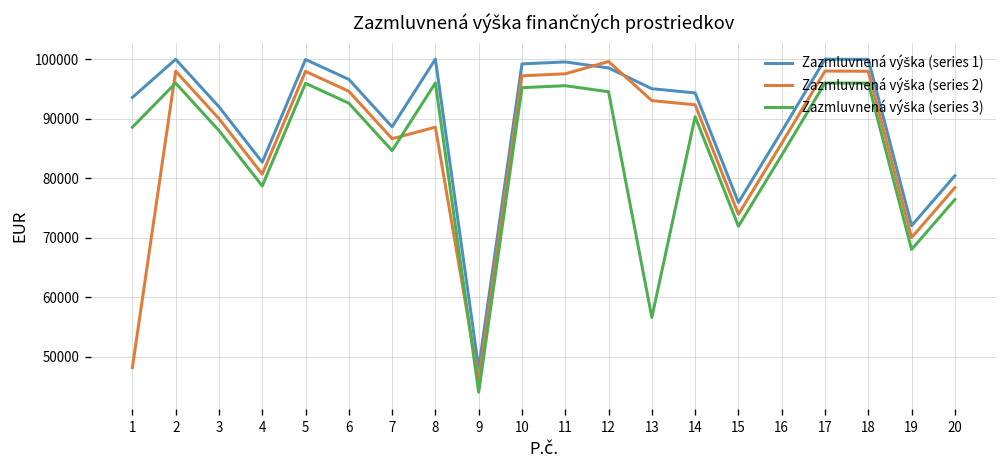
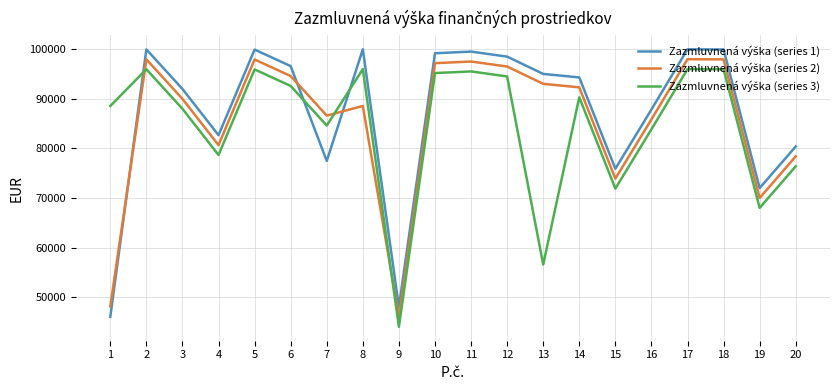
  {
    "Zazmluvnená výška (series 1)": {
-     "1": 94000,
+     "1": 46000,
      "2": 100000,
      "3": 92000,
      "4": 83000,
      "5": 100000,
      "6": 97000,
-     "7": 89000,
+     "7": 77000,
      "8": 100000,
      "9": 48000,
      "10": 99000,
      "11": 100000,
      "12": 99000,
      "13": 95000,
      "14": 94000,
      "15": 76000,
      "16": 88000,
      "17": 100000,
      "18": 100000,
      "19": 72000,
      "20": 80000
    },
    "Zazmluvnená výška (series 2)": {
      "1": 48000,
      "2": 98000,
      "3": 90000,
      "4": 81000,
      "5": 98000,
      "6": 95000,
      "7": 87000,
      "8": 89000,
      "9": 46000,
      "10": 97000,
      "11": 98000,
-     "12": 100000,
+     "12": 97000,
      "13": 93000,
      "14": 92000,
      "15": 74000,
      "16": 86000,
      "17": 98000,
      "18": 98000,
      "19": 70000,
      "20": 78000
    },
    "Zazmluvnená výška (series 3)": {
      "1": 89000,
      "2": 96000,
      "3": 88000,
      "4": 79000,
      "5": 96000,
      "6": 93000,
      "7": 85000,
      "8": 96000,
      "9": 44000,
      "10": 95000,
      "11": 96000,
      "12": 95000,
      "13": 57000,
      "14": 90000,
      "15": 72000,
      "16": 84000,
      "17": 96000,
      "18": 96000,
      "19": 68000,
      "20": 76000
    }
  }
